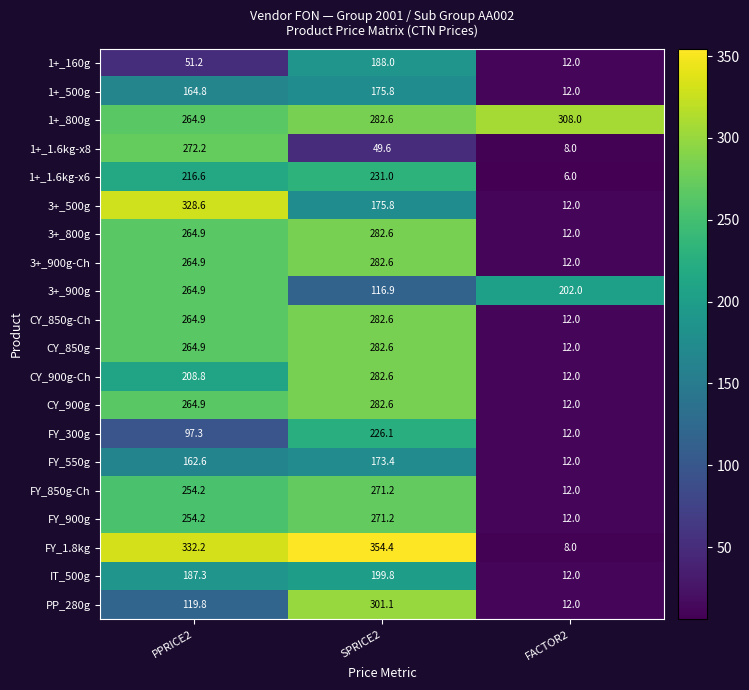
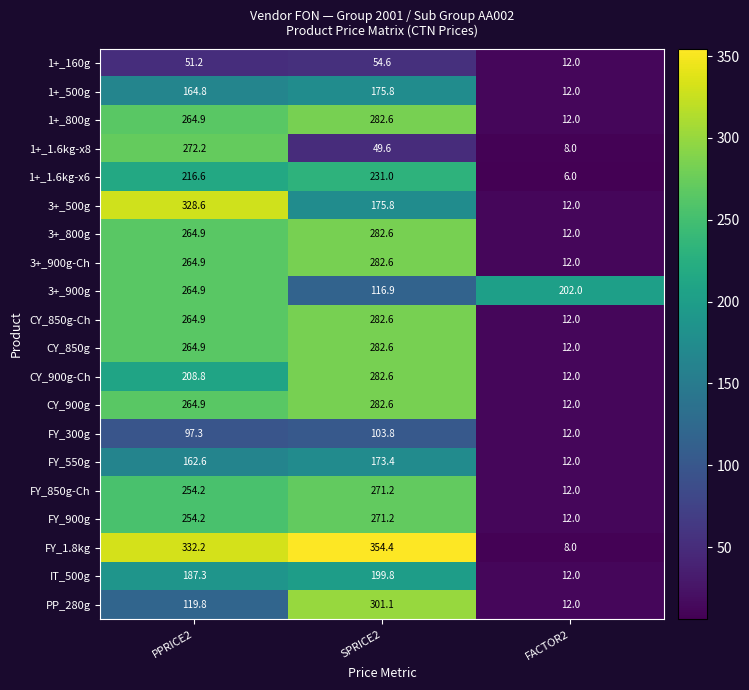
  {
    "1+_160g": {
      "PPRICE2": 51.2,
-     "SPRICE2": 188.0,
+     "SPRICE2": 54.6,
      "FACTOR2": 12.0
    },
    "1+_500g": {
      "PPRICE2": 164.8,
      "SPRICE2": 175.8,
      "FACTOR2": 12.0
    },
    "1+_800g": {
      "PPRICE2": 264.9,
      "SPRICE2": 282.6,
-     "FACTOR2": 308.0
+     "FACTOR2": 12.0
    },
    "1+_1.6kg-x8": {
      "PPRICE2": 272.2,
      "SPRICE2": 49.6,
      "FACTOR2": 8.0
    },
    "1+_1.6kg-x6": {
      "PPRICE2": 216.6,
      "SPRICE2": 231.0,
      "FACTOR2": 6.0
    },
    "3+_500g": {
      "PPRICE2": 328.6,
      "SPRICE2": 175.8,
      "FACTOR2": 12.0
    },
    "3+_800g": {
      "PPRICE2": 264.9,
      "SPRICE2": 282.6,
      "FACTOR2": 12.0
    },
    "3+_900g-Ch": {
      "PPRICE2": 264.9,
      "SPRICE2": 282.6,
      "FACTOR2": 12.0
    },
    "3+_900g": {
      "PPRICE2": 264.9,
      "SPRICE2": 116.9,
      "FACTOR2": 202.0
    },
    "CY_850g-Ch": {
      "PPRICE2": 264.9,
      "SPRICE2": 282.6,
      "FACTOR2": 12.0
    },
    "CY_850g": {
      "PPRICE2": 264.9,
      "SPRICE2": 282.6,
      "FACTOR2": 12.0
    },
    "CY_900g-Ch": {
      "PPRICE2": 208.8,
      "SPRICE2": 282.6,
      "FACTOR2": 12.0
    },
    "CY_900g": {
      "PPRICE2": 264.9,
      "SPRICE2": 282.6,
      "FACTOR2": 12.0
    },
    "FY_300g": {
      "PPRICE2": 97.3,
-     "SPRICE2": 226.1,
+     "SPRICE2": 103.8,
      "FACTOR2": 12.0
    },
    "FY_550g": {
      "PPRICE2": 162.6,
      "SPRICE2": 173.4,
      "FACTOR2": 12.0
    },
    "FY_850g-Ch": {
      "PPRICE2": 254.2,
      "SPRICE2": 271.2,
      "FACTOR2": 12.0
    },
    "FY_900g": {
      "PPRICE2": 254.2,
      "SPRICE2": 271.2,
      "FACTOR2": 12.0
    },
    "FY_1.8kg": {
      "PPRICE2": 332.2,
      "SPRICE2": 354.4,
      "FACTOR2": 8.0
    },
    "IT_500g": {
      "PPRICE2": 187.3,
      "SPRICE2": 199.8,
      "FACTOR2": 12.0
    },
    "PP_280g": {
      "PPRICE2": 119.8,
      "SPRICE2": 301.1,
      "FACTOR2": 12.0
    }
  }
